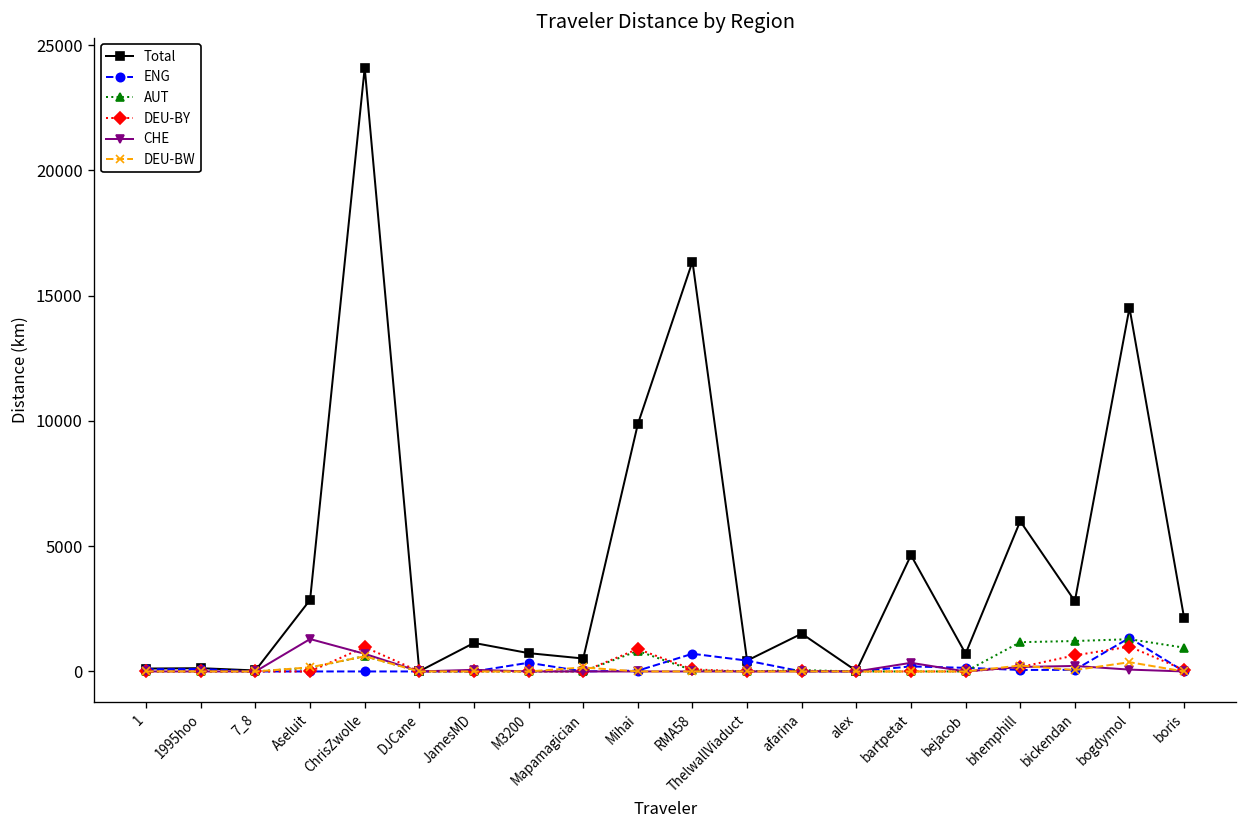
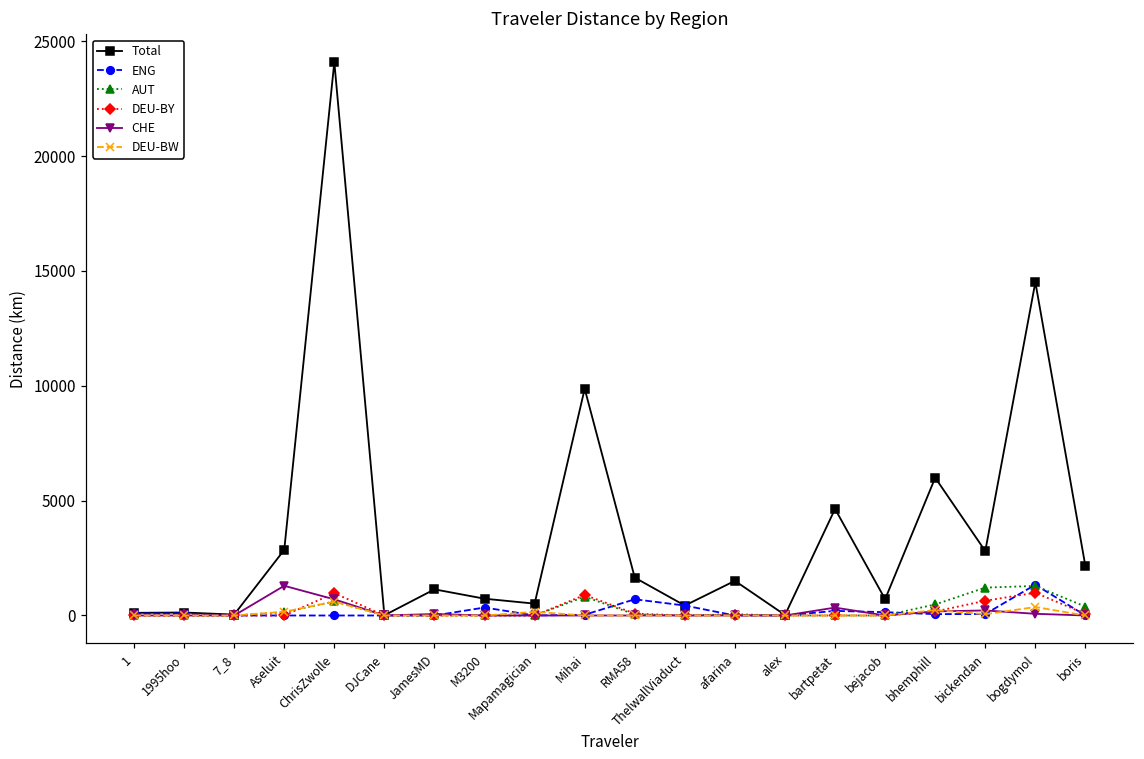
  {
    "Total": {
      "Aseluit": 2900,
      "ChrisZwolle": 24100,
      "JamesMD": 1100,
      "M3200": 700,
      "Mapamagician": 500,
      "Mihai": 9900,
-     "RMA58": 16400,
+     "RMA58": 1600,
      "afarina": 1500,
      "bartpetat": 4600,
      "bejacob": 700,
      "bhemphill": 6000,
      "bickendan": 2800,
      "bogdymol": 14500,
      "boris": 2100
    },
    "ENG": {
      "ChrisZwolle": 0,
      "M3200": 300,
      "RMA58": 700,
      "bartpetat": 200,
      "bejacob": 100
    },
    "AUT": {
-     "bhemphill": 1200,
+     "bhemphill": 500,
      "bickendan": 1200,
-     "boris": 900
+     "boris": 400
    },
    "DEU-BY": {
      "ChrisZwolle": 1000,
      "bickendan": 600,
      "bogdymol": 1000
    },
    "CHE": {
      "Aseluit": 1300,
      "bartpetat": 300,
      "bickendan": 200,
      "bogdymol": 100
    },
    "DEU-BW": {
      "Mapamagician": 200,
      "bogdymol": 400
    }
  }
